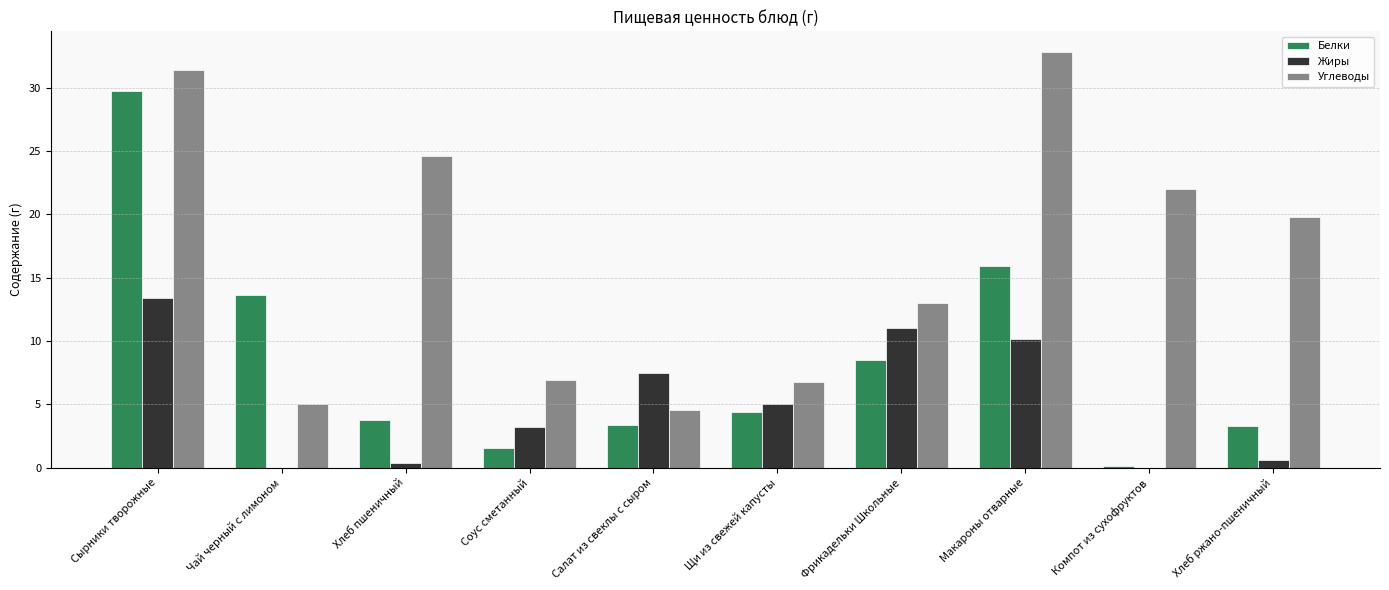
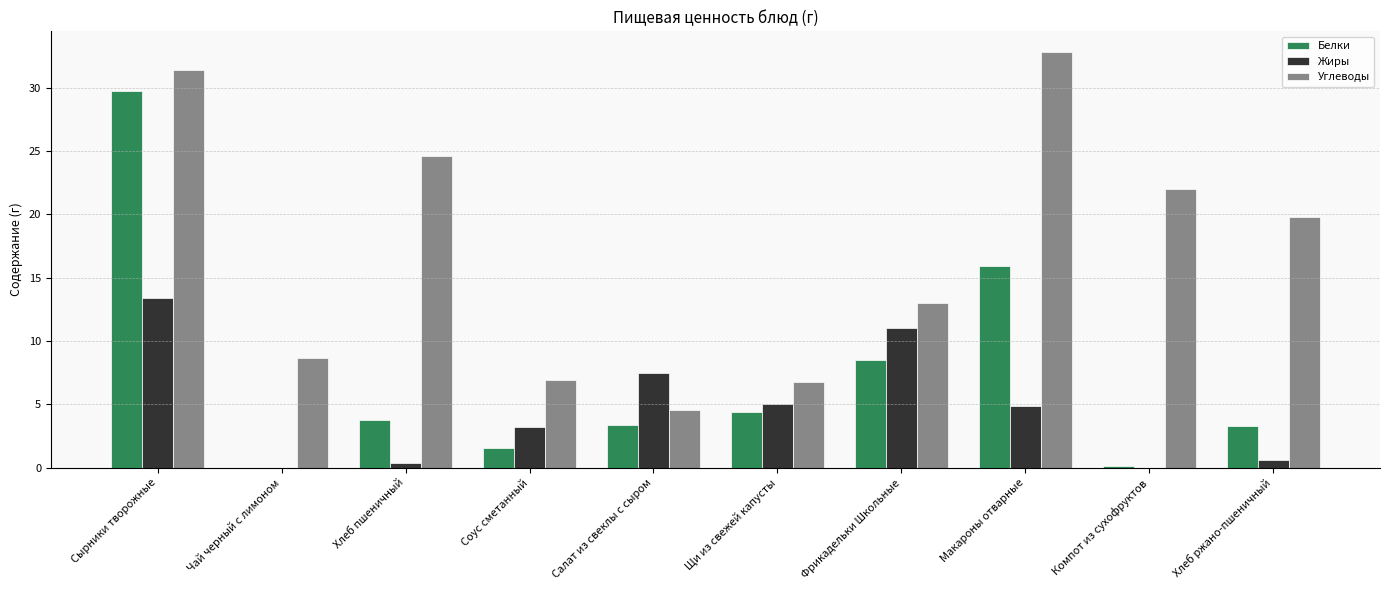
  {
    "Белки": {
      "Сырники творожные": 29.7,
-     "Чай черный с лимоном": 13.6,
+     "Чай черный с лимоном": 0.0,
      "Хлеб пшеничный": 3.8,
      "Соус сметанный": 1.6,
      "Салат из свеклы с сыром": 3.4,
      "Щи из свежей капусты": 4.4,
      "Фрикадельки Школьные": 8.5,
      "Макароны отварные": 15.9,
      "Хлеб ржано-пшеничный": 3.3
    },
    "Жиры": {
      "Сырники творожные": 13.4,
      "Чай черный с лимоном": 0.0,
      "Хлеб пшеничный": 0.4,
      "Соус сметанный": 3.2,
      "Салат из свеклы с сыром": 7.5,
      "Щи из свежей капусты": 5.0,
      "Фрикадельки Школьные": 11.0,
-     "Макароны отварные": 10.2,
+     "Макароны отварные": 4.9,
      "Компот из сухофруктов": 0.0,
      "Хлеб ржано-пшеничный": 0.6
    },
    "Углеводы": {
      "Сырники творожные": 31.4,
-     "Чай черный с лимоном": 5.0,
+     "Чай черный с лимоном": 8.7,
      "Хлеб пшеничный": 24.6,
      "Соус сметанный": 6.9,
      "Салат из свеклы с сыром": 4.6,
      "Щи из свежей капусты": 6.8,
      "Фрикадельки Школьные": 13.0,
      "Макароны отварные": 32.8,
      "Компот из сухофруктов": 22.0,
      "Хлеб ржано-пшеничный": 19.8
    }
  }
